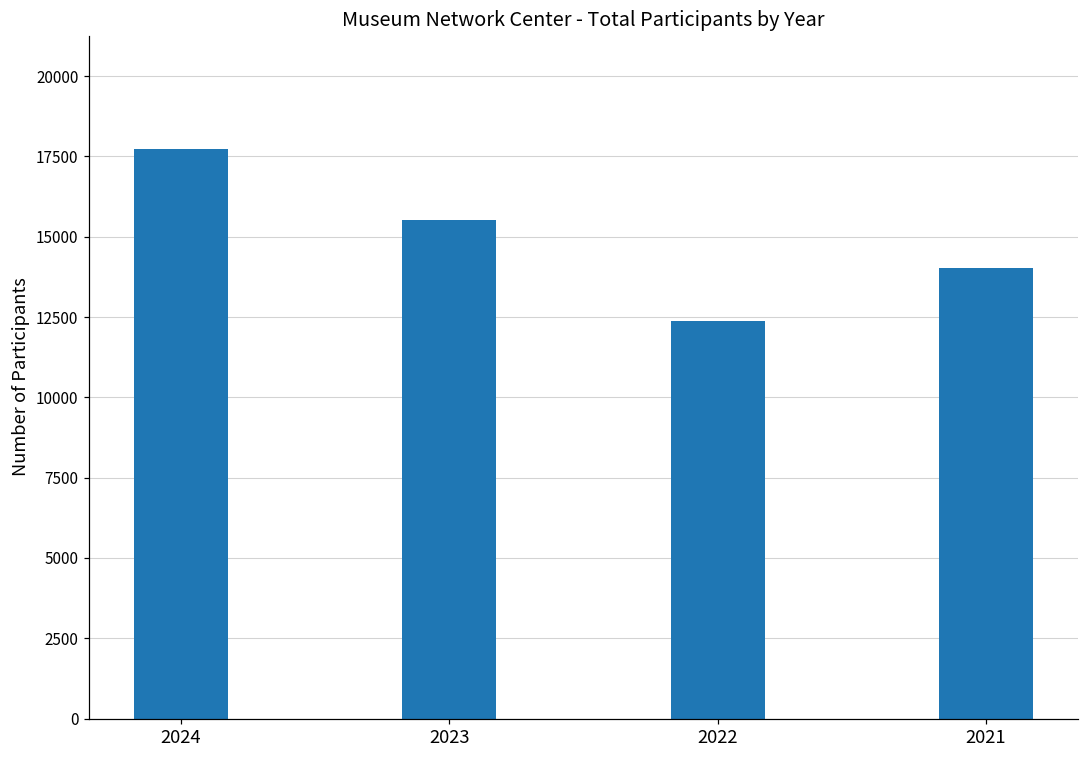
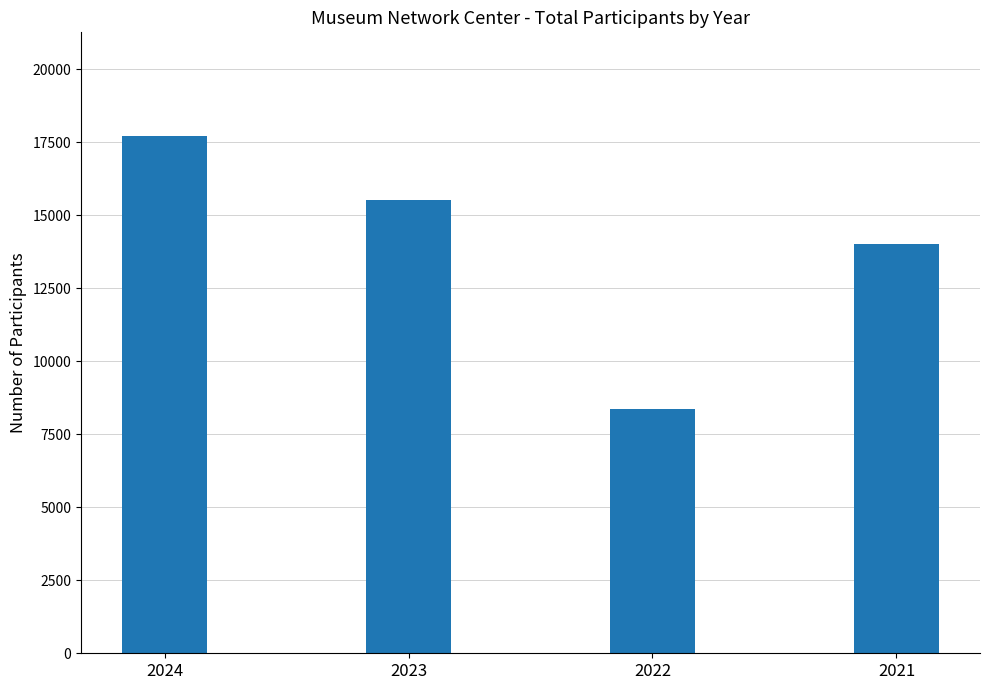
  {
    "2024": 17700,
    "2023": 15500,
-   "2022": 12400,
+   "2022": 8400,
    "2021": 14000
  }
